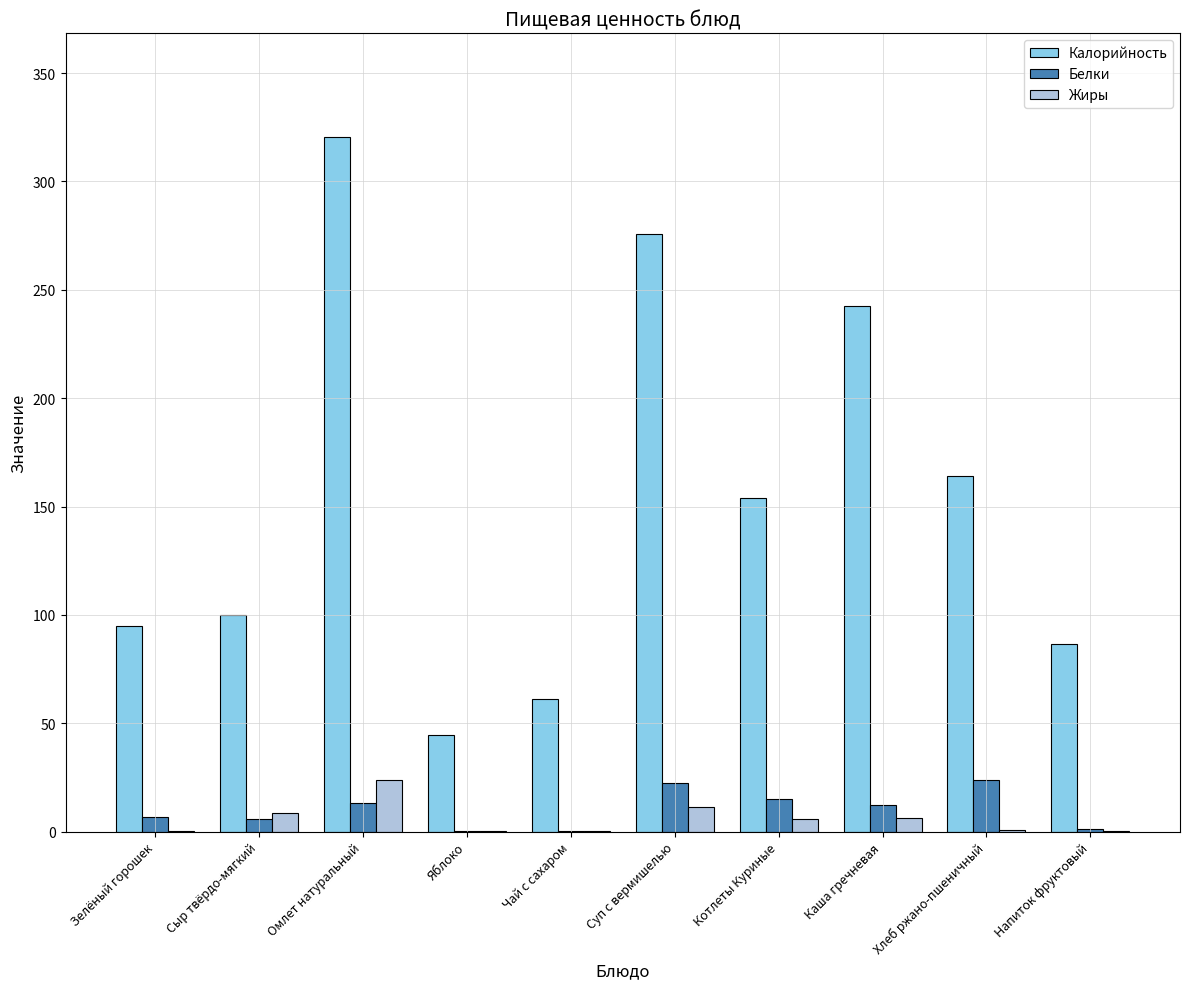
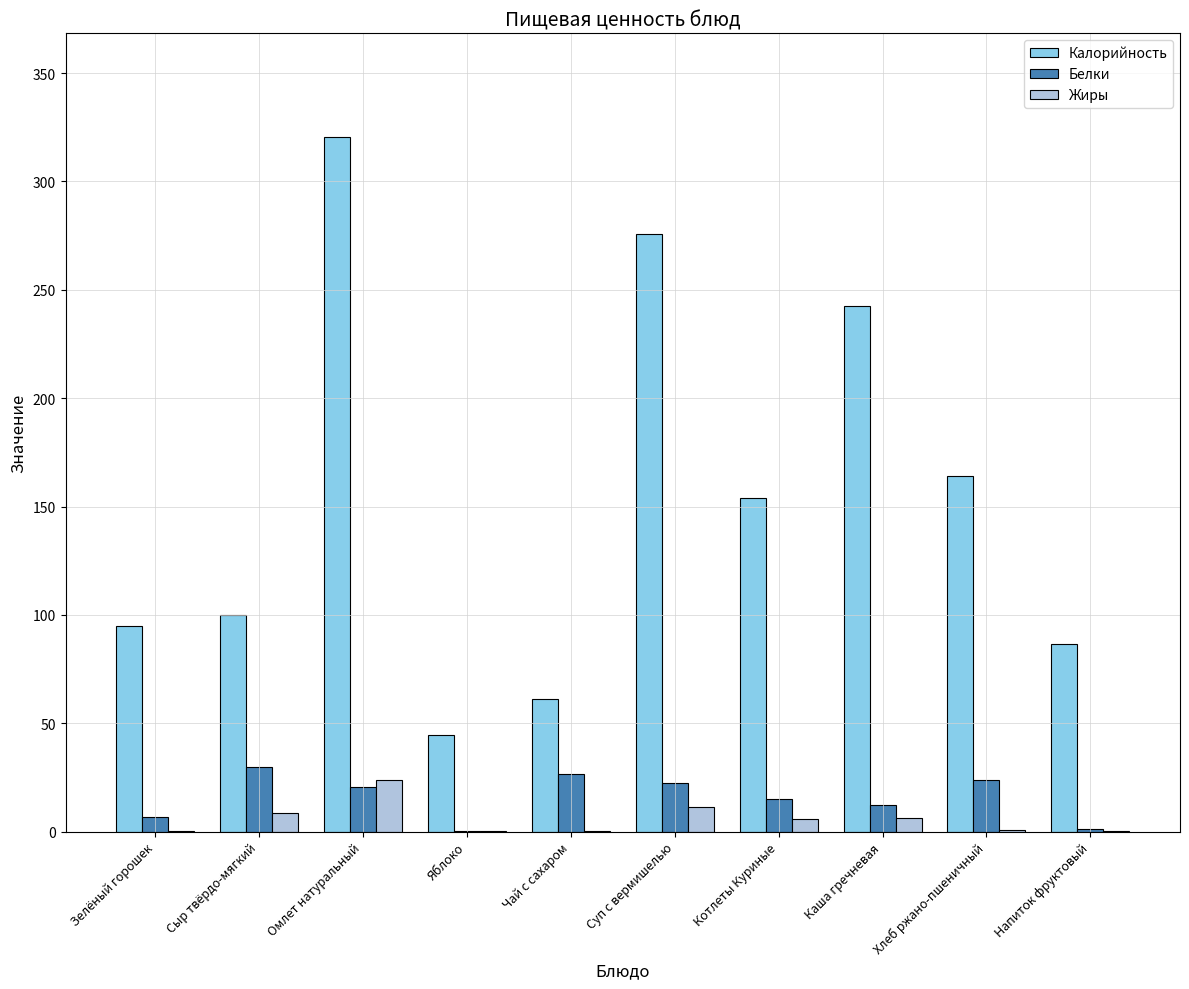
  {
    "Белки": {
      "Зелёный горошек": 7,
-     "Сыр твёрдо-мягкий": 6,
-     "Омлет натуральный": 13,
-     "Чай с сахаром": 0,
+     "Сыр твёрдо-мягкий": 30,
+     "Омлет натуральный": 20,
+     "Чай с сахаром": 26,
      "Суп с вермишелью": 22,
      "Котлеты Куриные": 15,
      "Каша гречневая": 12,
      "Хлеб ржано-пшеничный": 24
    }
  }
